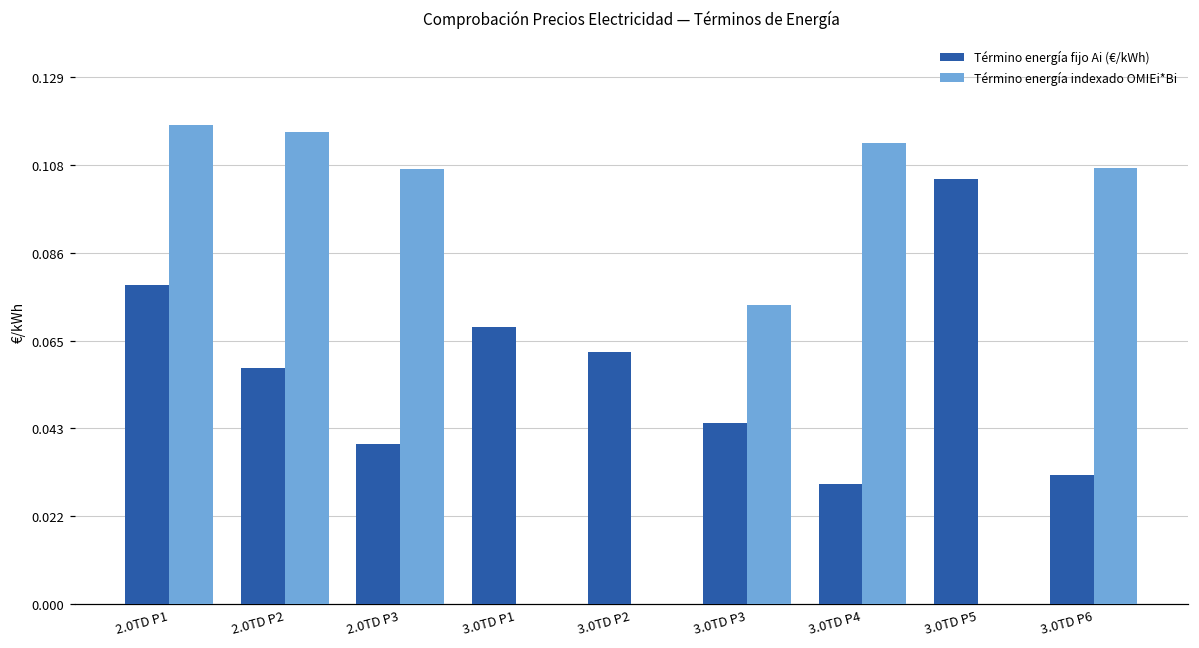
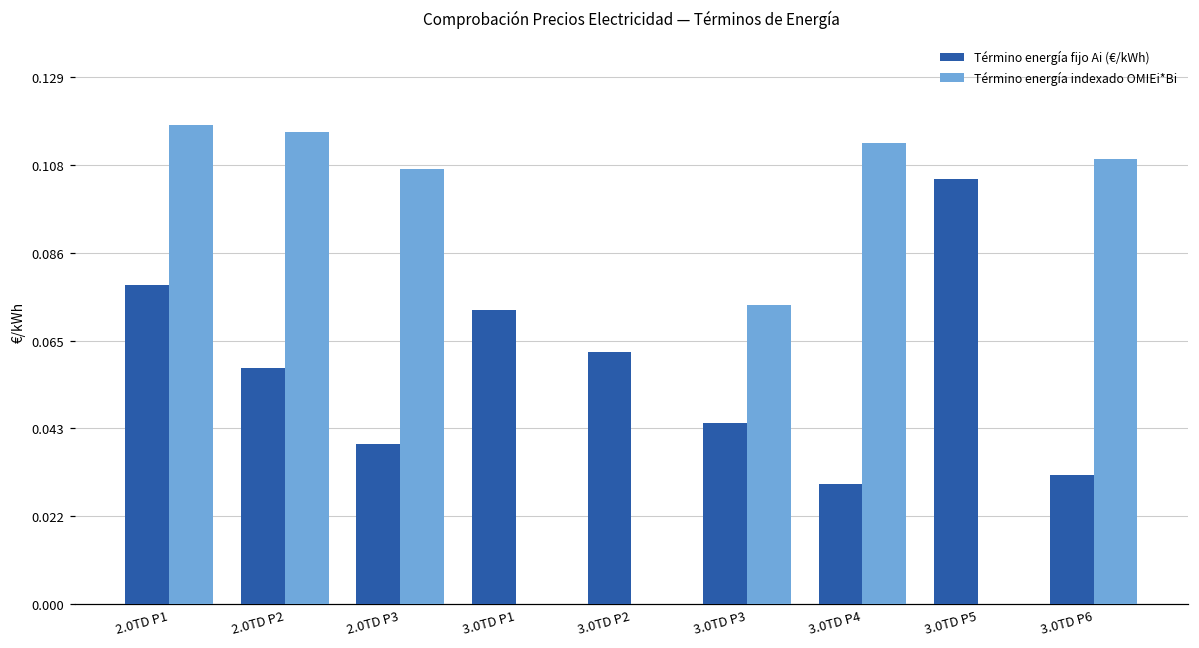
  {
    "Término energía fijo Ai (€/kWh)": {
      "2.0TD P1": 0.078,
      "2.0TD P2": 0.058,
      "2.0TD P3": 0.039,
-     "3.0TD P1": 0.068,
+     "3.0TD P1": 0.072,
      "3.0TD P2": 0.062,
      "3.0TD P3": 0.044,
      "3.0TD P4": 0.029,
      "3.0TD P5": 0.104,
      "3.0TD P6": 0.032
    },
    "Término energía indexado OMIEi*Bi": {
      "2.0TD P1": 0.117,
      "2.0TD P2": 0.116,
      "2.0TD P3": 0.106,
      "3.0TD P1": 0.000,
      "3.0TD P2": 0.000,
      "3.0TD P3": 0.073,
      "3.0TD P4": 0.113,
      "3.0TD P5": 0.000,
-     "3.0TD P6": 0.107
+     "3.0TD P6": 0.109
    }
  }
